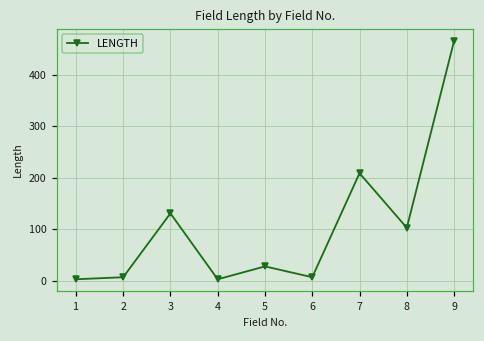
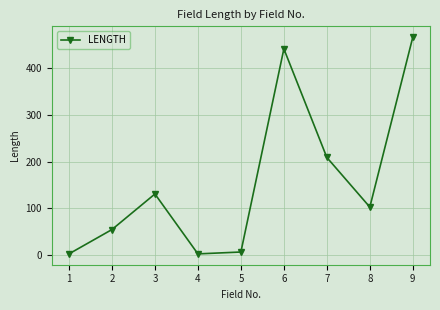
  {
    "1": 0,
-   "2": 10,
+   "2": 60,
    "3": 130,
    "4": 0,
-   "5": 30,
-   "6": 10,
+   "5": 10,
+   "6": 440,
    "7": 210,
    "8": 100,
    "9": 470
  }
